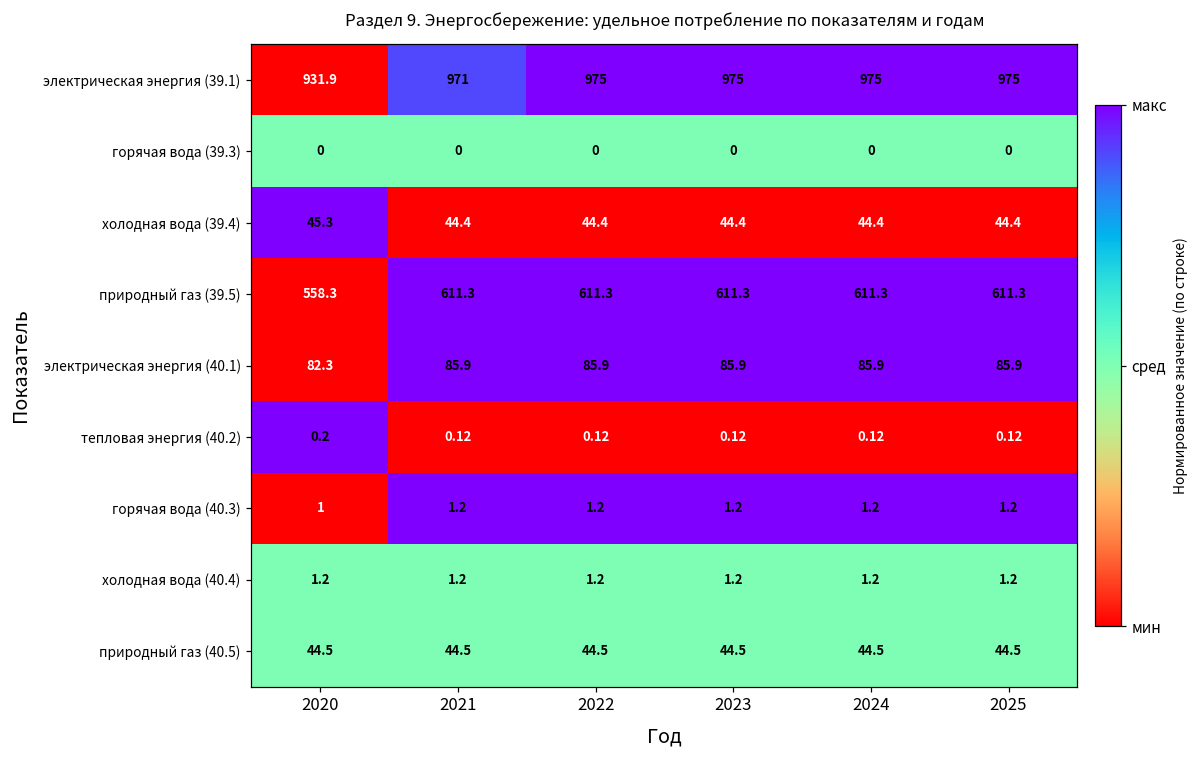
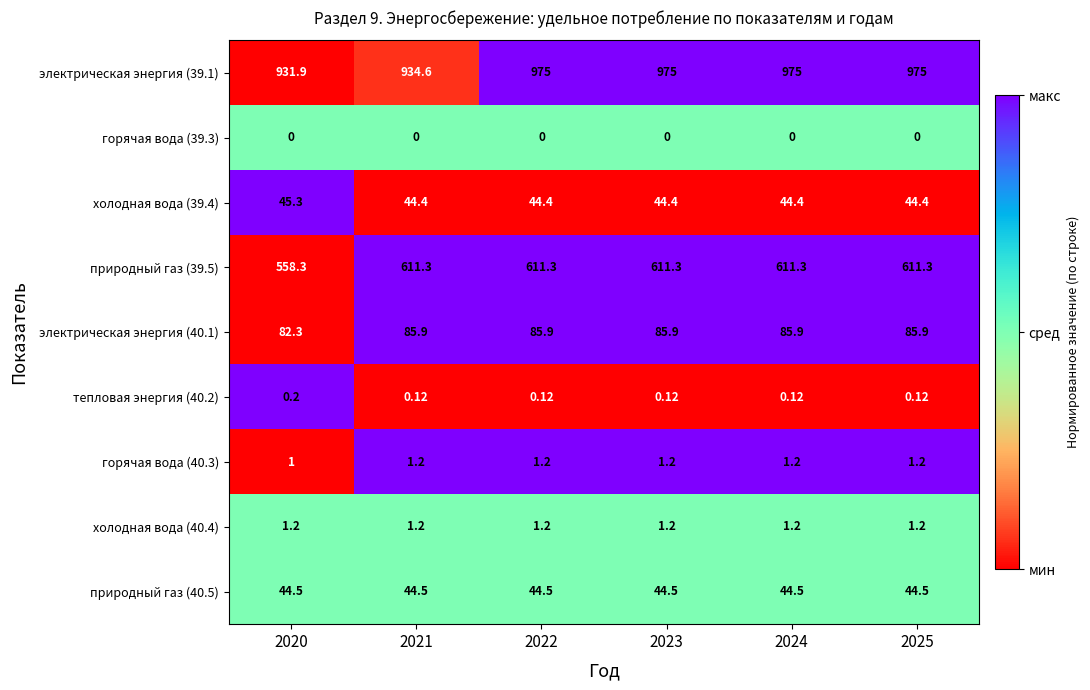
  {
    "электрическая энергия (39.1)": {
      "2020": 931.9,
-     "2021": 971,
+     "2021": 934.6,
      "2022": 975,
      "2023": 975,
      "2024": 975,
      "2025": 975
    },
    "горячая вода (39.3)": {
      "2020": 0,
      "2021": 0,
      "2022": 0,
      "2023": 0,
      "2024": 0,
      "2025": 0
    },
    "холодная вода (39.4)": {
      "2020": 45.3,
      "2021": 44.4,
      "2022": 44.4,
      "2023": 44.4,
      "2024": 44.4,
      "2025": 44.4
    },
    "природный газ (39.5)": {
      "2020": 558.3,
      "2021": 611.3,
      "2022": 611.3,
      "2023": 611.3,
      "2024": 611.3,
      "2025": 611.3
    },
    "электрическая энергия (40.1)": {
      "2020": 82.3,
      "2021": 85.9,
      "2022": 85.9,
      "2023": 85.9,
      "2024": 85.9,
      "2025": 85.9
    },
    "тепловая энергия (40.2)": {
      "2020": 0.2,
      "2021": 0.12,
      "2022": 0.12,
      "2023": 0.12,
      "2024": 0.12,
      "2025": 0.12
    },
    "горячая вода (40.3)": {
      "2020": 1,
      "2021": 1.2,
      "2022": 1.2,
      "2023": 1.2,
      "2024": 1.2,
      "2025": 1.2
    },
    "холодная вода (40.4)": {
      "2020": 1.2,
      "2021": 1.2,
      "2022": 1.2,
      "2023": 1.2,
      "2024": 1.2,
      "2025": 1.2
    },
    "природный газ (40.5)": {
      "2020": 44.5,
      "2021": 44.5,
      "2022": 44.5,
      "2023": 44.5,
      "2024": 44.5,
      "2025": 44.5
    }
  }
